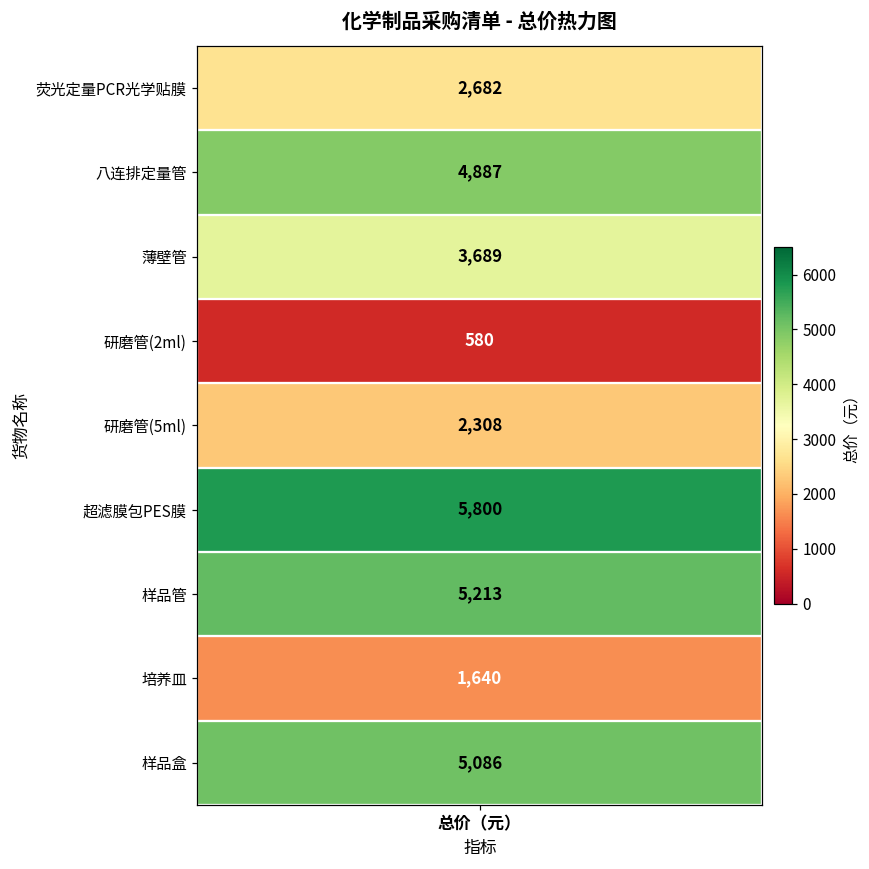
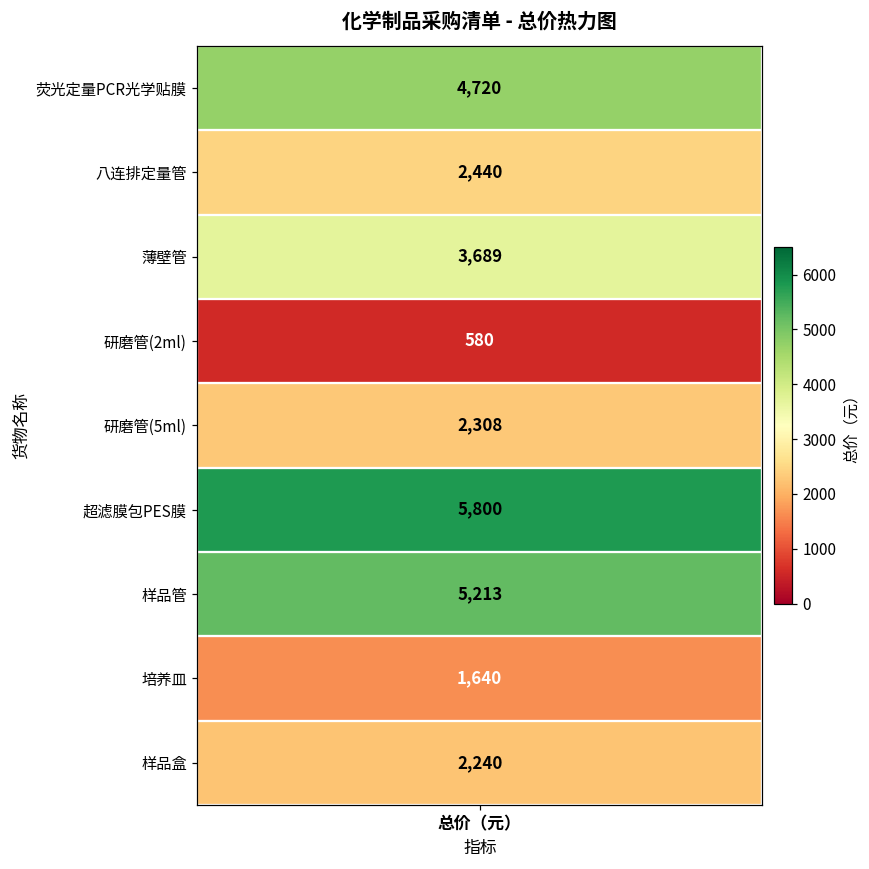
  {
    "荧光定量PCR光学贴膜": {
-     "总价（元）": "2,682"
+     "总价（元）": "4,720"
    },
    "八连排定量管": {
-     "总价（元）": "4,887"
+     "总价（元）": "2,440"
    },
    "薄壁管": {
      "总价（元）": "3,689"
    },
    "研磨管(2ml)": {
      "总价（元）": "580"
    },
    "研磨管(5ml)": {
      "总价（元）": "2,308"
    },
    "超滤膜包PES膜": {
      "总价（元）": "5,800"
    },
    "样品管": {
      "总价（元）": "5,213"
    },
    "培养皿": {
      "总价（元）": "1,640"
    },
    "样品盒": {
-     "总价（元）": "5,086"
+     "总价（元）": "2,240"
    }
  }
